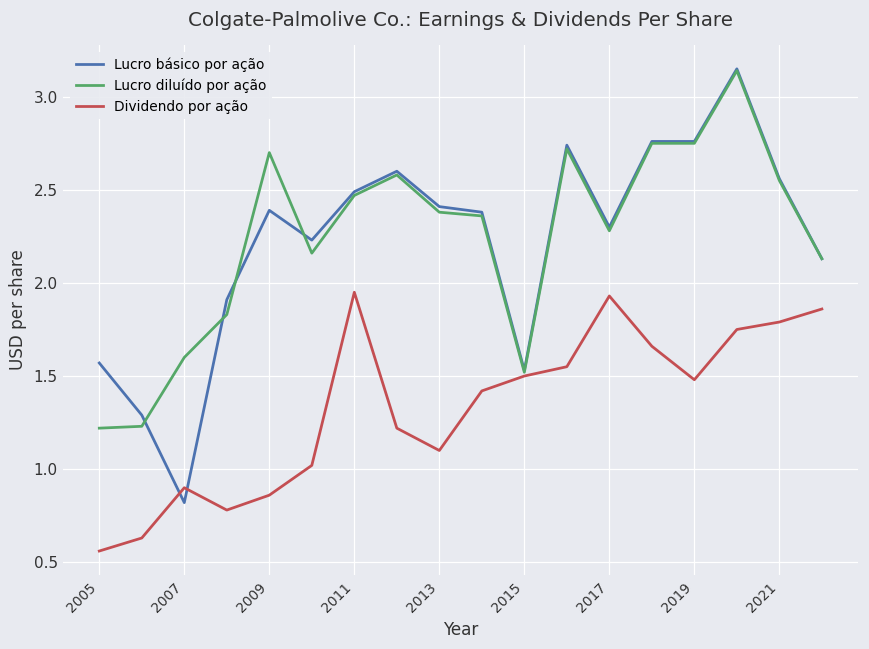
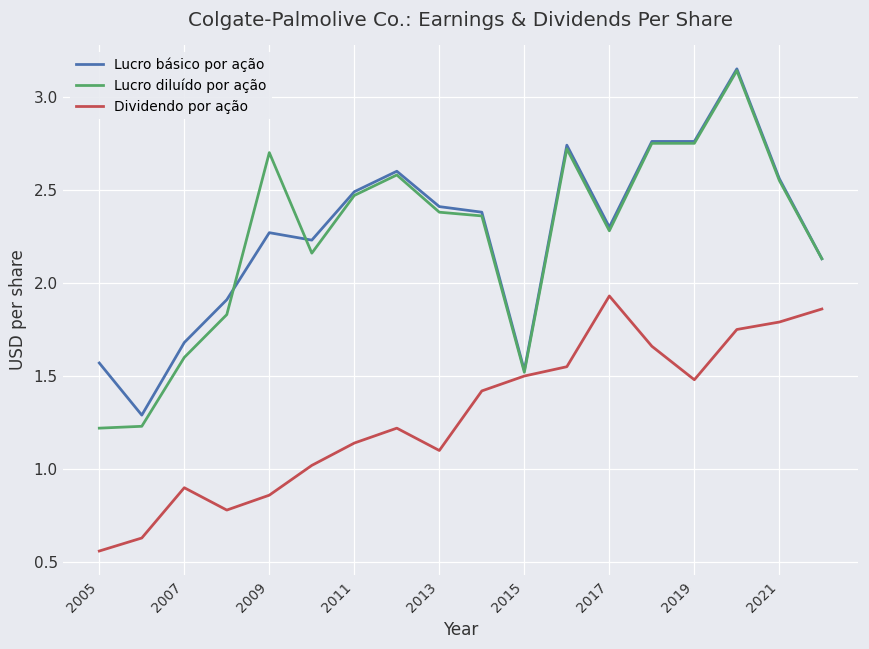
  {
    "Lucro básico por ação": {
      "2005": 1.57,
-     "2007": 0.82,
-     "2009": 2.39,
+     "2007": 1.68,
+     "2009": 2.27,
      "2011": 2.49,
      "2013": 2.41,
      "2017": 2.30
    },
    "Lucro diluído por ação": {
      "2005": 1.22,
      "2007": 1.60,
      "2009": 2.70,
      "2011": 2.47,
      "2013": 2.38,
      "2017": 2.28
    },
    "Dividendo por ação": {
      "2005": 0.56,
      "2007": 0.90,
      "2009": 0.86,
-     "2011": 1.95,
+     "2011": 1.14,
      "2013": 1.10,
      "2015": 1.50,
      "2017": 1.93,
      "2019": 1.48,
      "2021": 1.79
    }
  }
